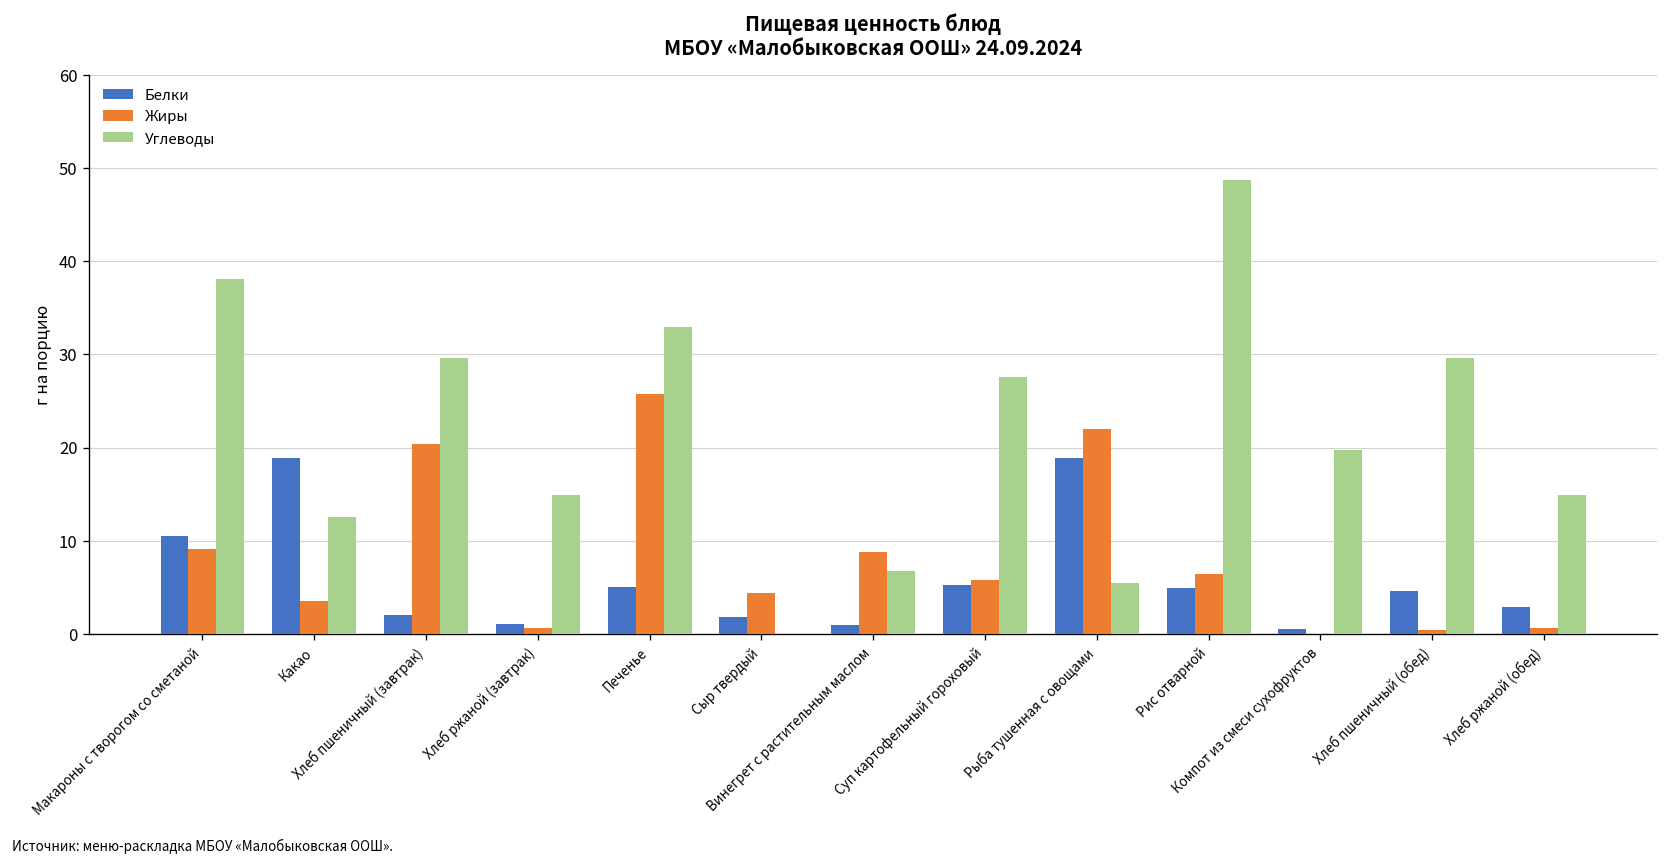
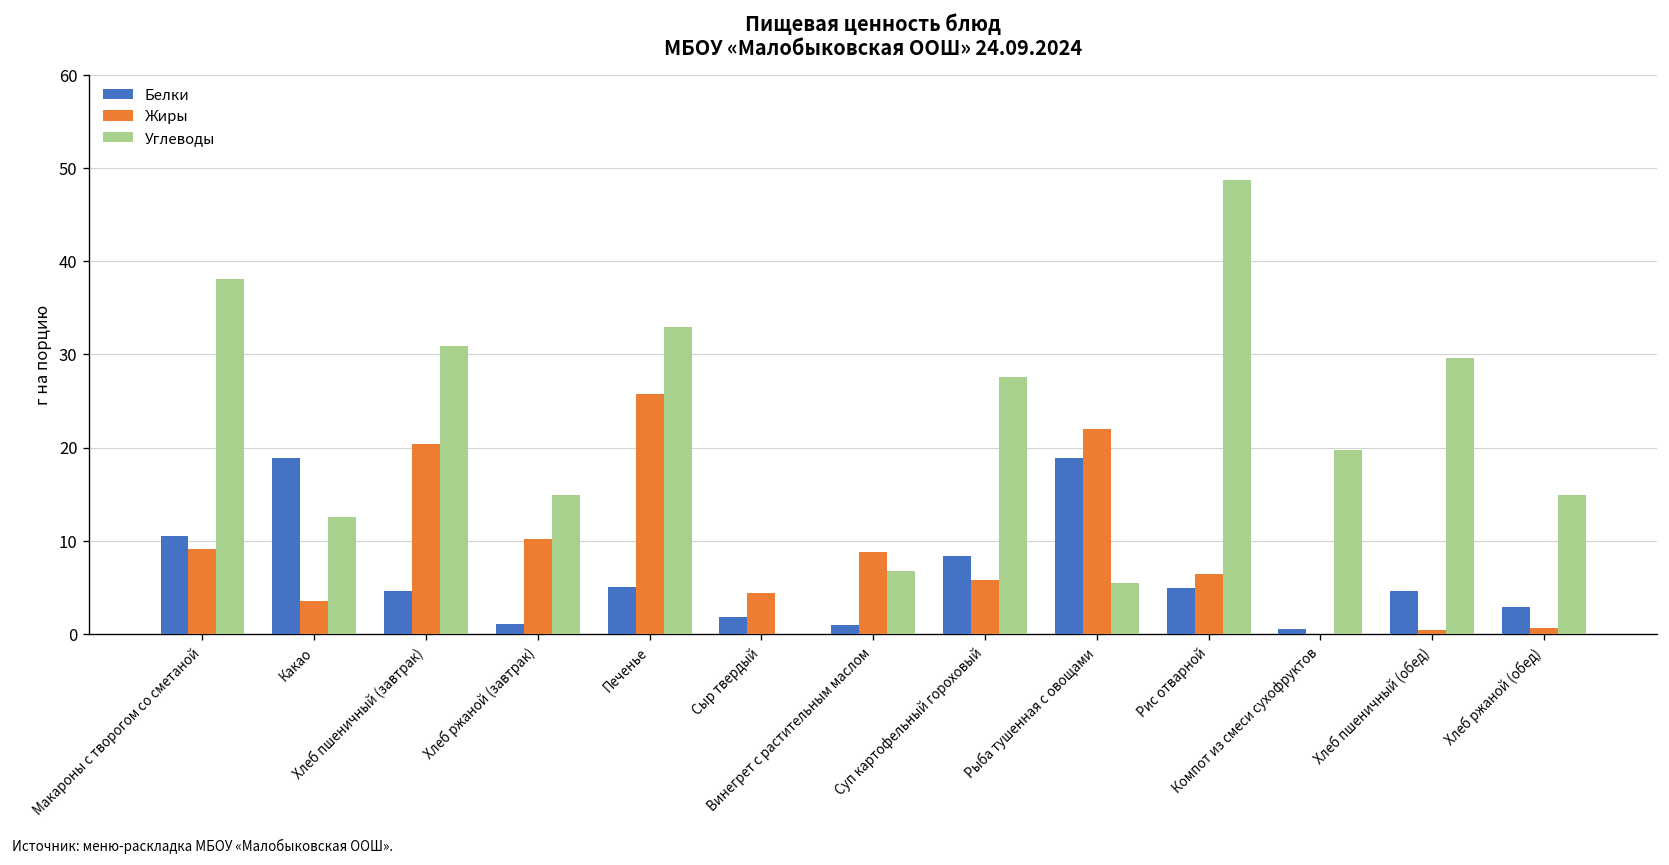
  {
    "Белки": {
      "Макароны с творогом со сметаной": 11,
      "Какао": 19,
-     "Хлеб пшеничный (завтрак)": 2,
+     "Хлеб пшеничный (завтрак)": 5,
      "Хлеб ржаной (завтрак)": 1,
      "Печенье": 5,
      "Сыр твердый": 2,
      "Винегрет с растительным маслом": 1,
-     "Суп картофельный гороховый": 5,
+     "Суп картофельный гороховый": 8,
      "Рыба тушенная с овощами": 19,
      "Рис отварной": 5,
      "Компот из смеси сухофруктов": 1,
      "Хлеб пшеничный (обед)": 5,
      "Хлеб ржаной (обед)": 3
    },
    "Жиры": {
      "Макароны с творогом со сметаной": 9,
      "Какао": 4,
      "Хлеб пшеничный (завтрак)": 20,
-     "Хлеб ржаной (завтрак)": 1,
+     "Хлеб ржаной (завтрак)": 10,
      "Печенье": 26,
      "Сыр твердый": 4,
      "Винегрет с растительным маслом": 9,
      "Суп картофельный гороховый": 6,
      "Рыба тушенная с овощами": 22,
      "Рис отварной": 6,
      "Компот из смеси сухофруктов": 0,
      "Хлеб пшеничный (обед)": 0,
      "Хлеб ржаной (обед)": 1
    },
    "Углеводы": {
      "Макароны с творогом со сметаной": 38,
      "Какао": 13,
-     "Хлеб пшеничный (завтрак)": 30,
+     "Хлеб пшеничный (завтрак)": 31,
      "Хлеб ржаной (завтрак)": 15,
      "Печенье": 33,
      "Сыр твердый": 0,
      "Винегрет с растительным маслом": 7,
      "Суп картофельный гороховый": 28,
      "Рыба тушенная с овощами": 6,
      "Рис отварной": 49,
      "Компот из смеси сухофруктов": 20,
      "Хлеб пшеничный (обед)": 30,
      "Хлеб ржаной (обед)": 15
    }
  }
